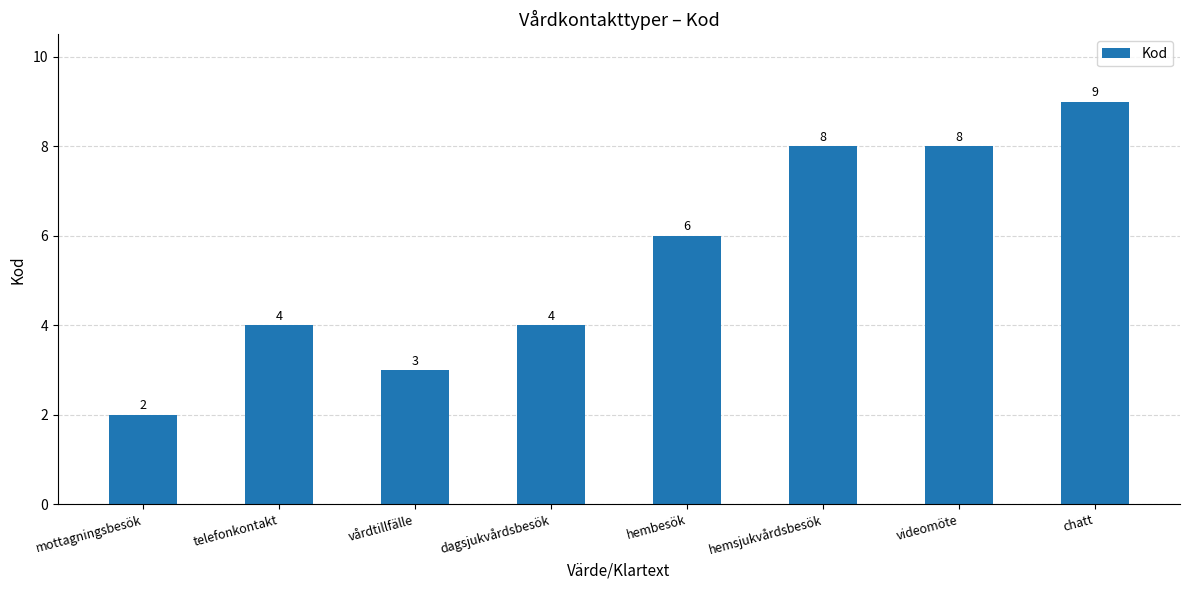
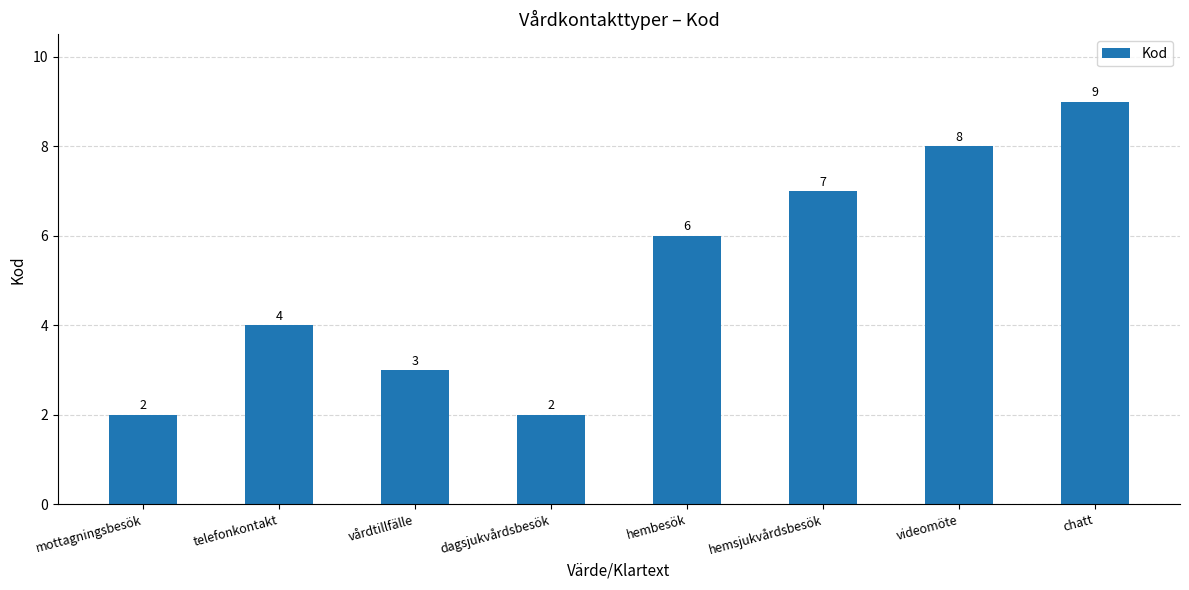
  {
    "mottagningsbesök": 2,
    "telefonkontakt": 4,
    "vårdtillfälle": 3,
-   "dagsjukvårdsbesök": 4,
+   "dagsjukvårdsbesök": 2,
    "hembesök": 6,
-   "hemsjukvårdsbesök": 8,
+   "hemsjukvårdsbesök": 7,
    "videomöte": 8,
    "chatt": 9
  }
